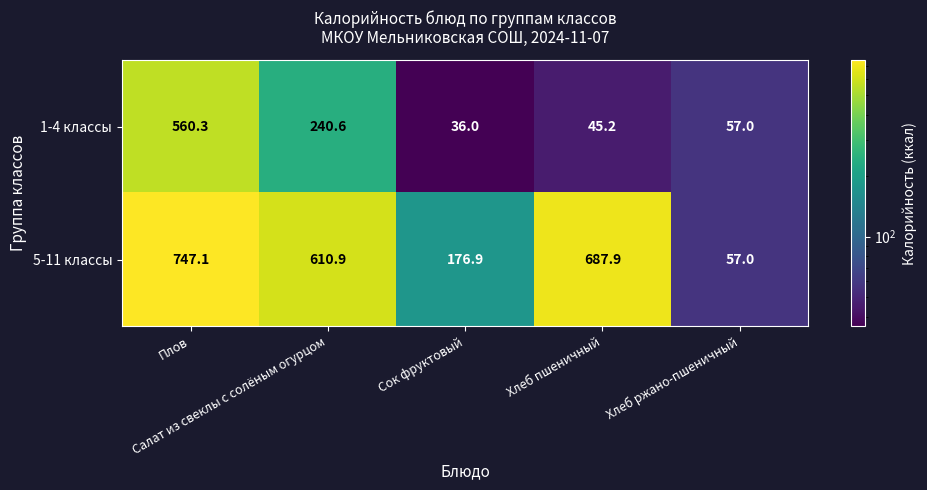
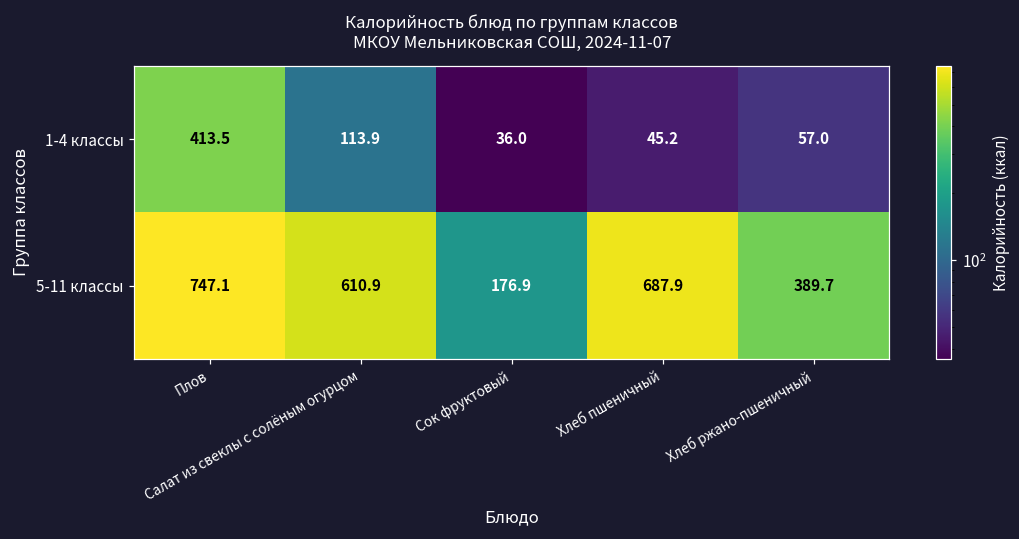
  {
    "1-4 классы": {
-     "Плов": 560.3,
-     "Салат из свеклы с солёным огурцом": 240.6,
+     "Плов": 413.5,
+     "Салат из свеклы с солёным огурцом": 113.9,
      "Сок фруктовый": 36.0,
      "Хлеб пшеничный": 45.2,
      "Хлеб ржано-пшеничный": 57.0
    },
    "5-11 классы": {
      "Плов": 747.1,
      "Салат из свеклы с солёным огурцом": 610.9,
      "Сок фруктовый": 176.9,
      "Хлеб пшеничный": 687.9,
-     "Хлеб ржано-пшеничный": 57.0
+     "Хлеб ржано-пшеничный": 389.7
    }
  }
